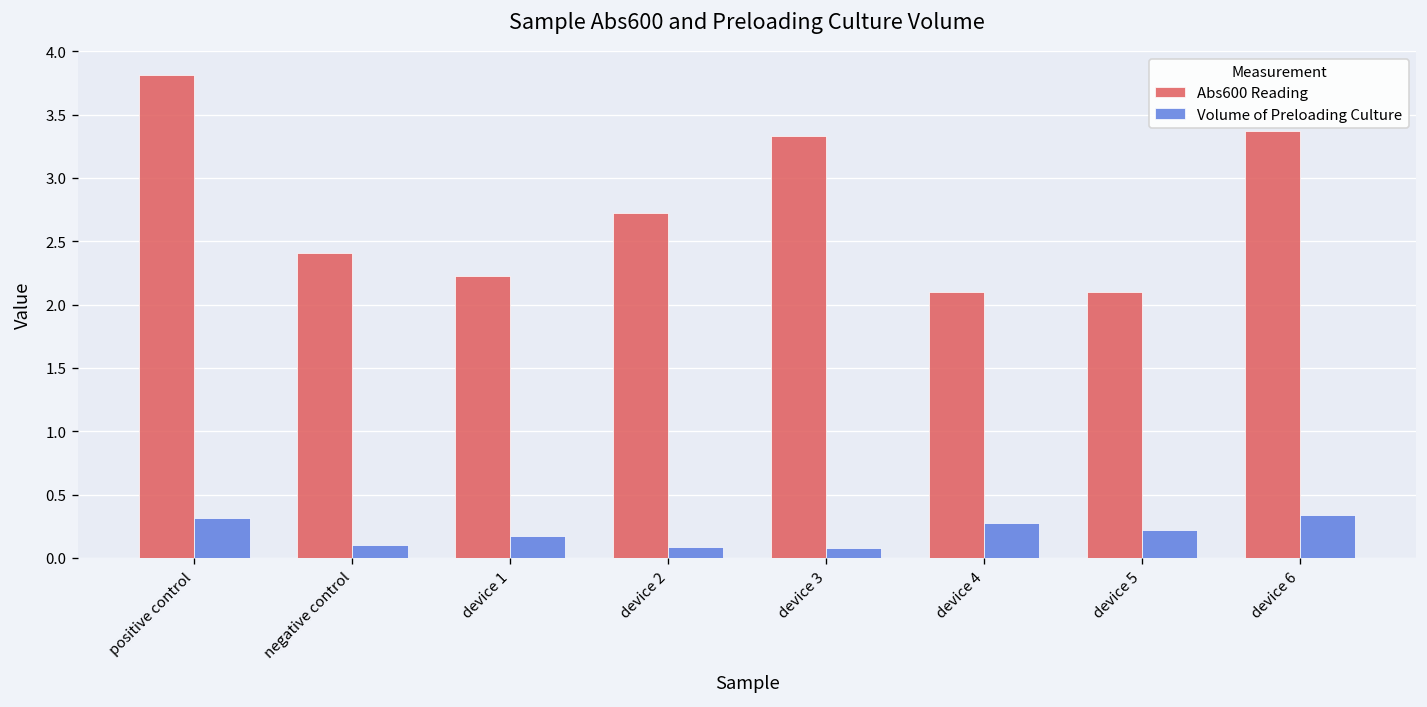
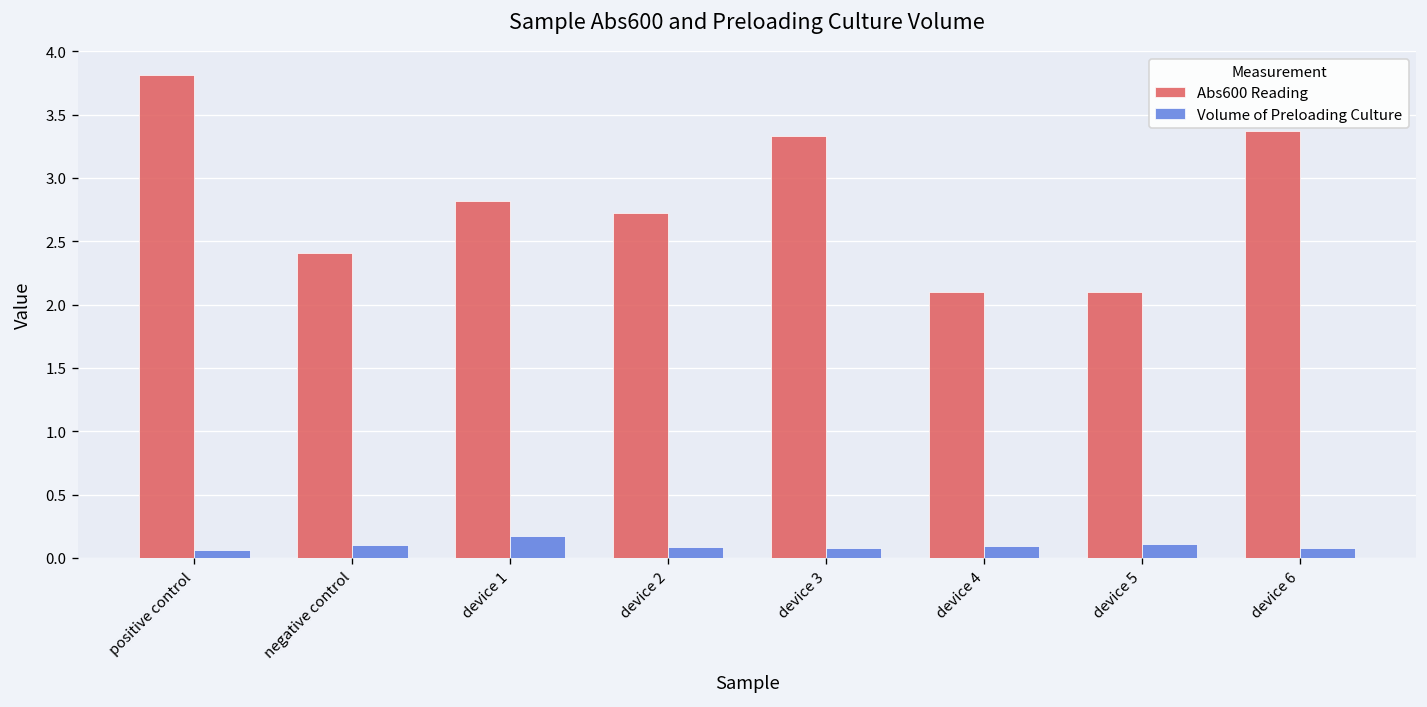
  {
    "Abs600 Reading": {
      "positive control": 3.81,
      "negative control": 2.41,
-     "device 1": 2.23,
+     "device 1": 2.82,
      "device 2": 2.73,
      "device 3": 3.33,
      "device 4": 2.10,
      "device 5": 2.10
    },
    "Volume of Preloading Culture": {
-     "positive control": 0.31,
+     "positive control": 0.06,
      "negative control": 0.10,
      "device 1": 0.17,
      "device 2": 0.09,
      "device 3": 0.08,
-     "device 4": 0.27,
-     "device 5": 0.22,
-     "device 6": 0.34
+     "device 4": 0.09,
+     "device 5": 0.11,
+     "device 6": 0.08
    }
  }
